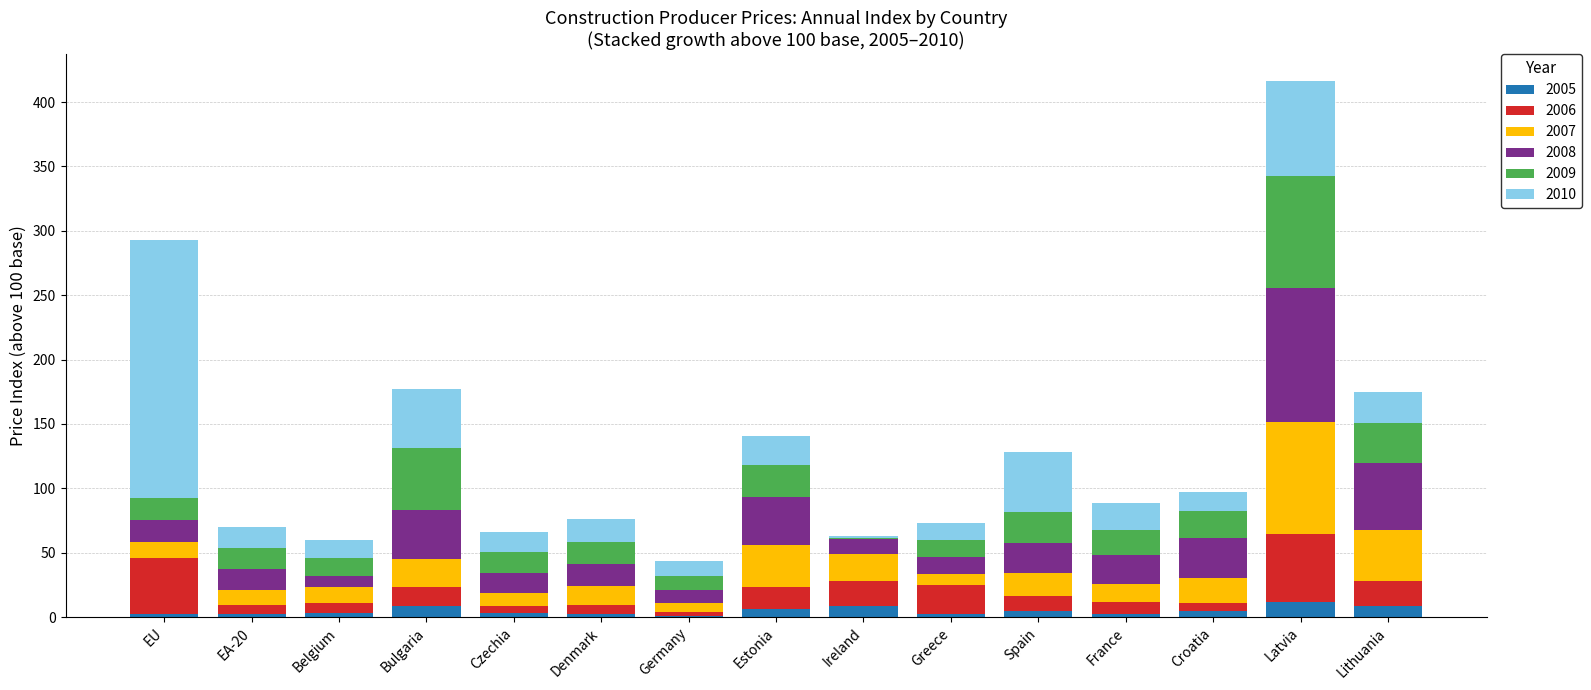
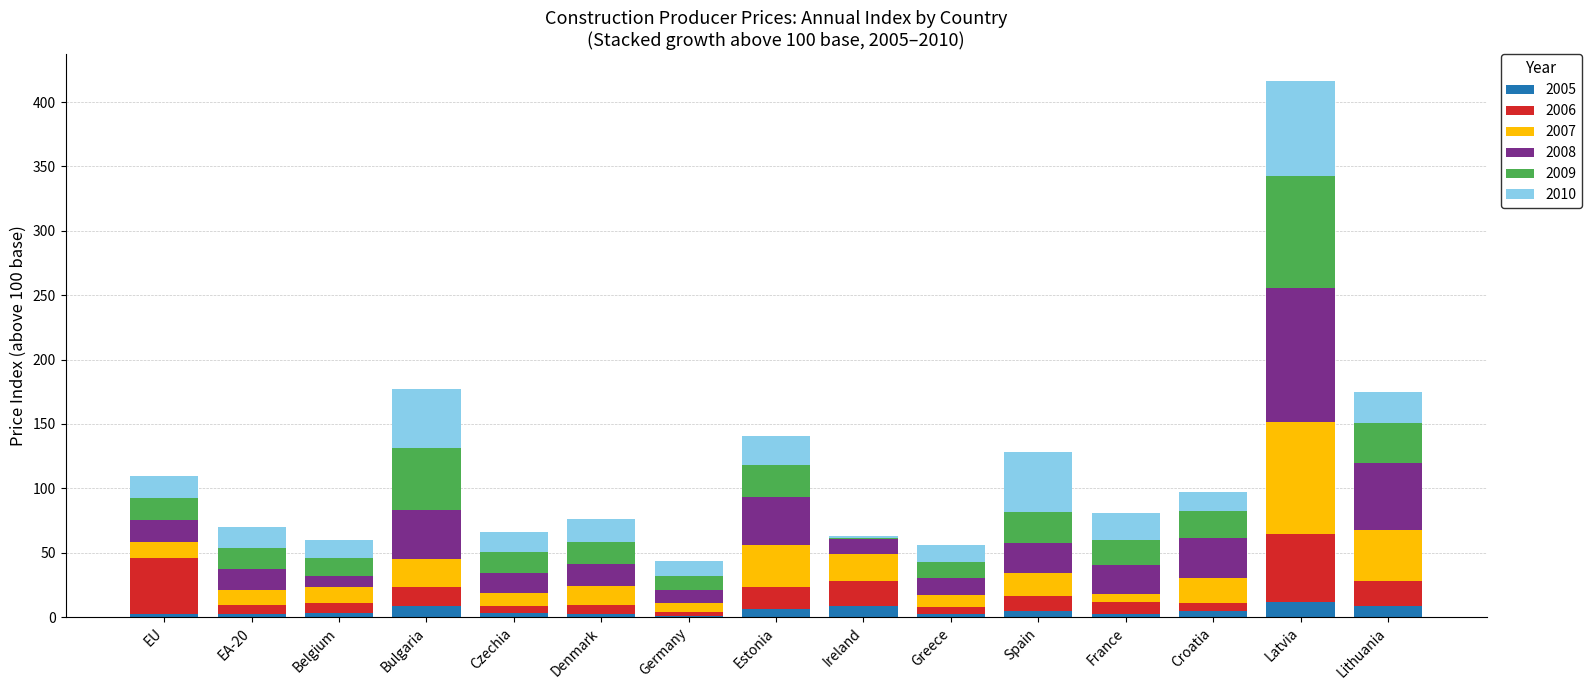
  {
    "2005": {
      "EU": 3,
      "EA-20": 3,
      "Belgium": 3,
      "Bulgaria": 8,
      "Czechia": 3,
      "Denmark": 2,
      "Estonia": 6,
      "Ireland": 9,
      "Greece": 3,
      "Spain": 5,
      "France": 2,
      "Croatia": 5,
      "Latvia": 12,
      "Lithuania": 8
    },
    "2006": {
      "EU": 44,
      "EA-20": 7,
      "Belgium": 8,
      "Bulgaria": 15,
      "Czechia": 6,
      "Denmark": 7,
      "Germany": 3,
      "Estonia": 17,
      "Ireland": 19,
-     "Greece": 22,
+     "Greece": 6,
      "Spain": 12,
      "France": 9,
      "Croatia": 7,
      "Latvia": 53,
      "Lithuania": 20
    },
    "2007": {
      "EU": 12,
      "EA-20": 12,
      "Belgium": 13,
      "Bulgaria": 22,
      "Czechia": 10,
      "Denmark": 14,
      "Germany": 7,
      "Estonia": 32,
      "Ireland": 21,
      "Greece": 9,
      "Spain": 18,
-     "France": 14,
+     "France": 6,
      "Croatia": 19,
      "Latvia": 87,
      "Lithuania": 39
    },
    "2008": {
      "EU": 17,
      "EA-20": 17,
      "Belgium": 8,
      "Bulgaria": 38,
      "Czechia": 15,
      "Denmark": 17,
      "Germany": 10,
      "Estonia": 37,
      "Ireland": 12,
      "Greece": 13,
      "Spain": 23,
      "France": 23,
      "Croatia": 31,
      "Latvia": 103,
      "Lithuania": 53
    },
    "2009": {
      "EU": 17,
      "EA-20": 16,
      "Belgium": 14,
      "Bulgaria": 48,
      "Czechia": 16,
      "Denmark": 17,
      "Germany": 11,
      "Estonia": 25,
      "Greece": 13,
      "Spain": 24,
      "France": 19,
      "Croatia": 21,
      "Latvia": 88,
      "Lithuania": 30
    },
    "2010": {
-     "EU": 200,
+     "EU": 18,
      "EA-20": 17,
      "Belgium": 14,
      "Bulgaria": 46,
      "Czechia": 15,
      "Denmark": 18,
      "Germany": 12,
      "Estonia": 22,
      "Greece": 13,
      "Spain": 47,
      "France": 21,
      "Croatia": 14,
      "Latvia": 74,
      "Lithuania": 24
    }
  }
